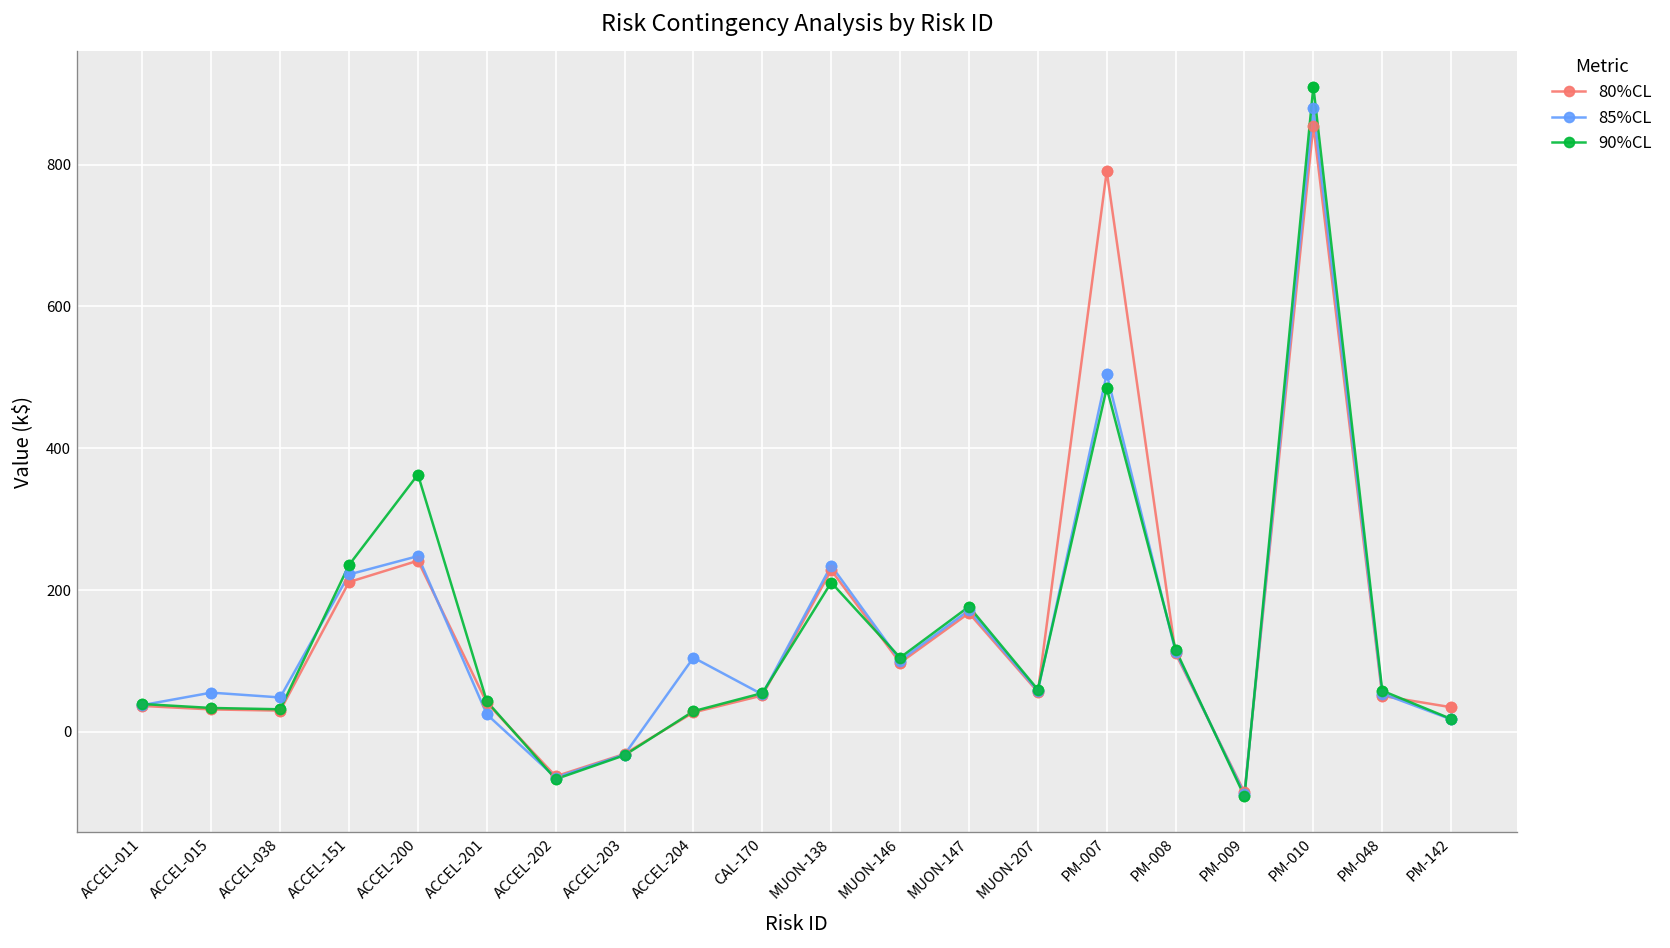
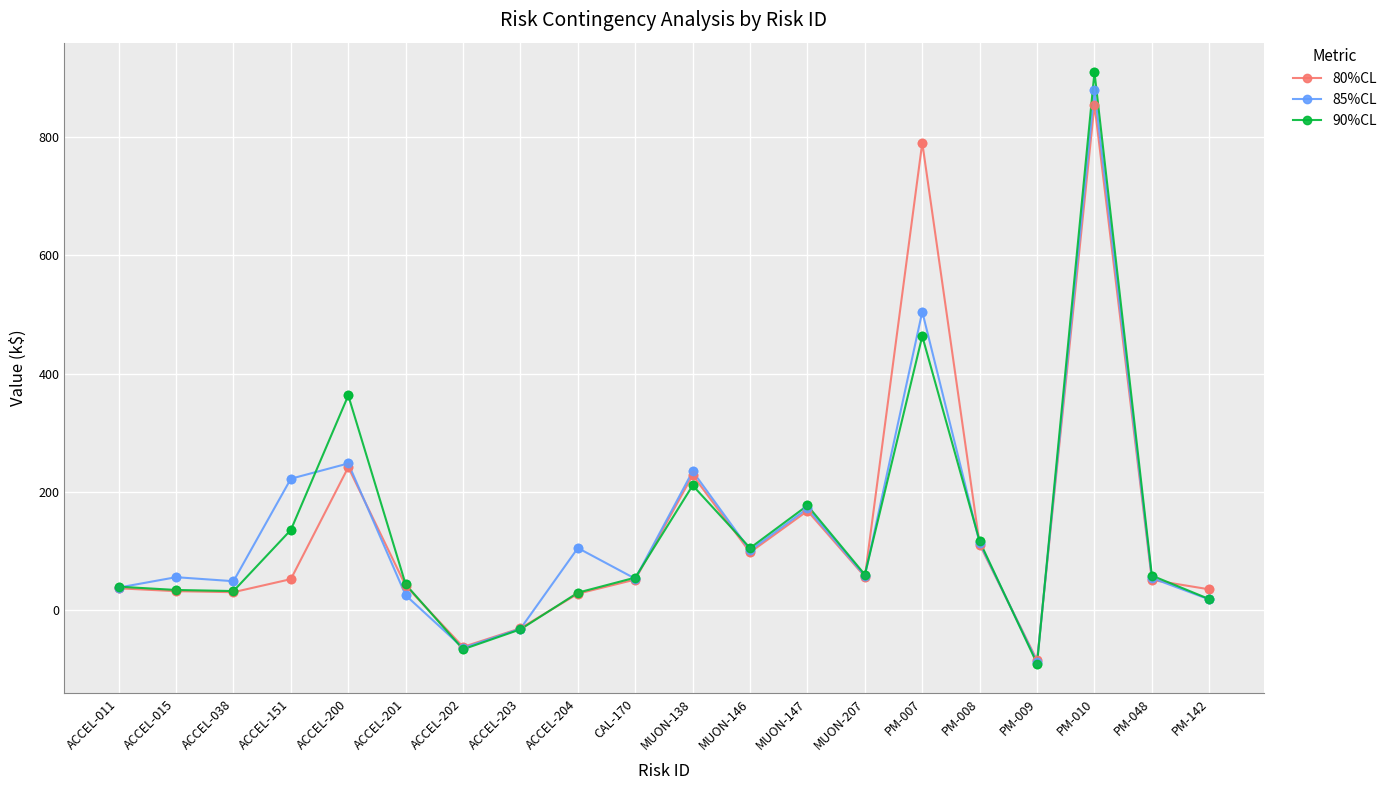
  {
    "80%CL": {
-     "ACCEL-151": 210,
+     "ACCEL-151": 50,
      "ACCEL-200": 240,
      "MUON-138": 230,
      "PM-007": 790,
      "PM-010": 860,
      "PM-142": 30
    },
    "85%CL": {
      "ACCEL-015": 60,
      "ACCEL-038": 50,
      "ACCEL-151": 220,
      "ACCEL-200": 250,
      "ACCEL-201": 20,
      "ACCEL-204": 100,
      "MUON-138": 230,
      "PM-007": 500,
      "PM-010": 880
    },
    "90%CL": {
-     "ACCEL-151": 240,
+     "ACCEL-151": 140,
      "ACCEL-200": 360,
      "MUON-138": 210,
      "MUON-147": 180,
-     "PM-007": 490,
+     "PM-007": 460,
      "PM-010": 910
    }
  }
